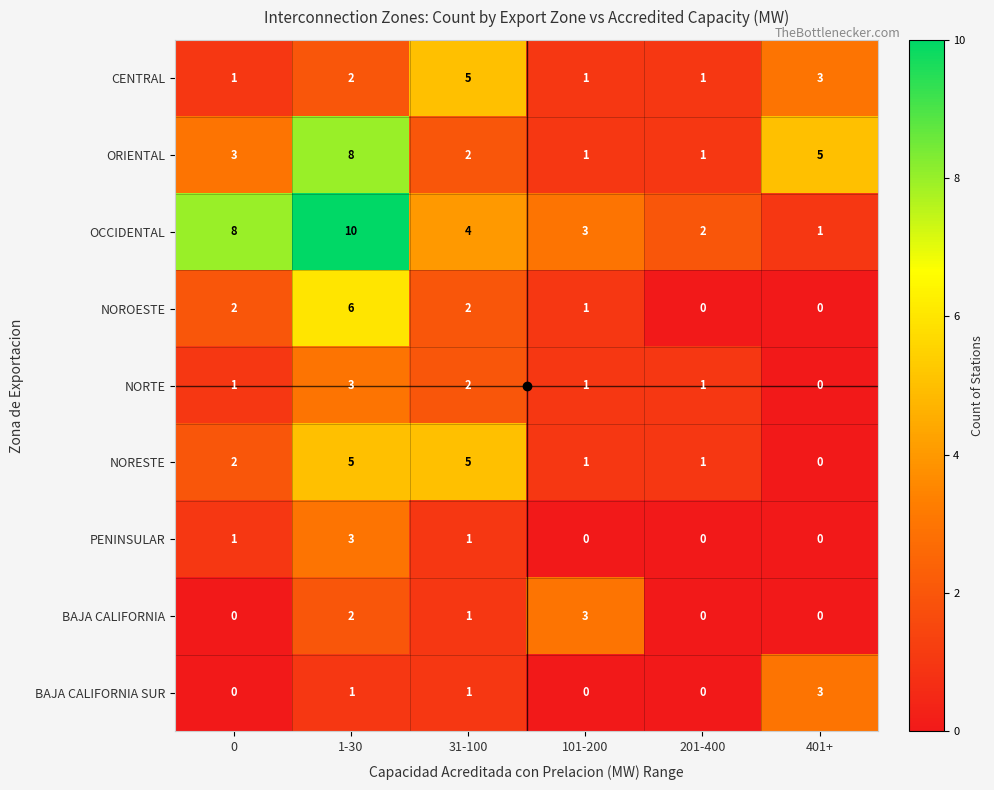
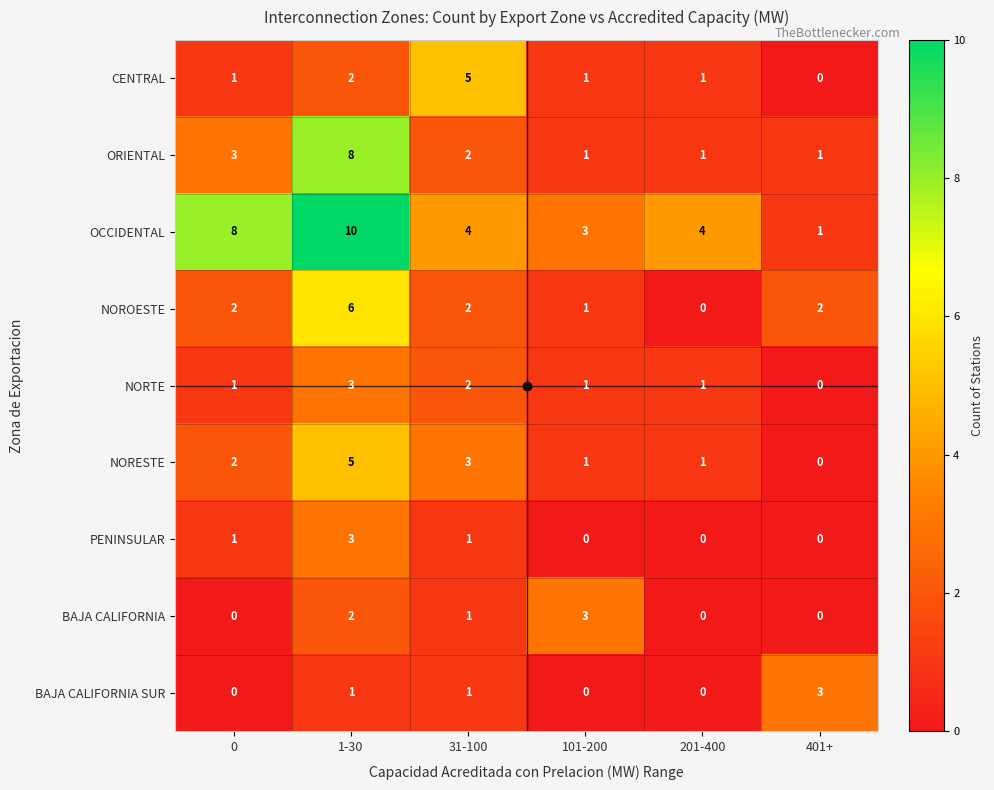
  {
    "CENTRAL": {
      "0": 1,
      "1-30": 2,
      "31-100": 5,
      "101-200": 1,
      "201-400": 1,
-     "401+": 3
+     "401+": 0
    },
    "ORIENTAL": {
      "0": 3,
      "1-30": 8,
      "31-100": 2,
      "101-200": 1,
      "201-400": 1,
-     "401+": 5
+     "401+": 1
    },
    "OCCIDENTAL": {
      "0": 8,
      "1-30": 10,
      "31-100": 4,
      "101-200": 3,
-     "201-400": 2,
+     "201-400": 4,
      "401+": 1
    },
    "NOROESTE": {
      "0": 2,
      "1-30": 6,
      "31-100": 2,
      "101-200": 1,
      "201-400": 0,
-     "401+": 0
+     "401+": 2
    },
    "NORTE": {
      "0": 1,
      "1-30": 3,
      "31-100": 2,
      "101-200": 1,
      "201-400": 1,
      "401+": 0
    },
    "NORESTE": {
      "0": 2,
      "1-30": 5,
-     "31-100": 5,
+     "31-100": 3,
      "101-200": 1,
      "201-400": 1,
      "401+": 0
    },
    "PENINSULAR": {
      "0": 1,
      "1-30": 3,
      "31-100": 1,
      "101-200": 0,
      "201-400": 0,
      "401+": 0
    },
    "BAJA CALIFORNIA": {
      "0": 0,
      "1-30": 2,
      "31-100": 1,
      "101-200": 3,
      "201-400": 0,
      "401+": 0
    },
    "BAJA CALIFORNIA SUR": {
      "0": 0,
      "1-30": 1,
      "31-100": 1,
      "101-200": 0,
      "201-400": 0,
      "401+": 3
    }
  }
